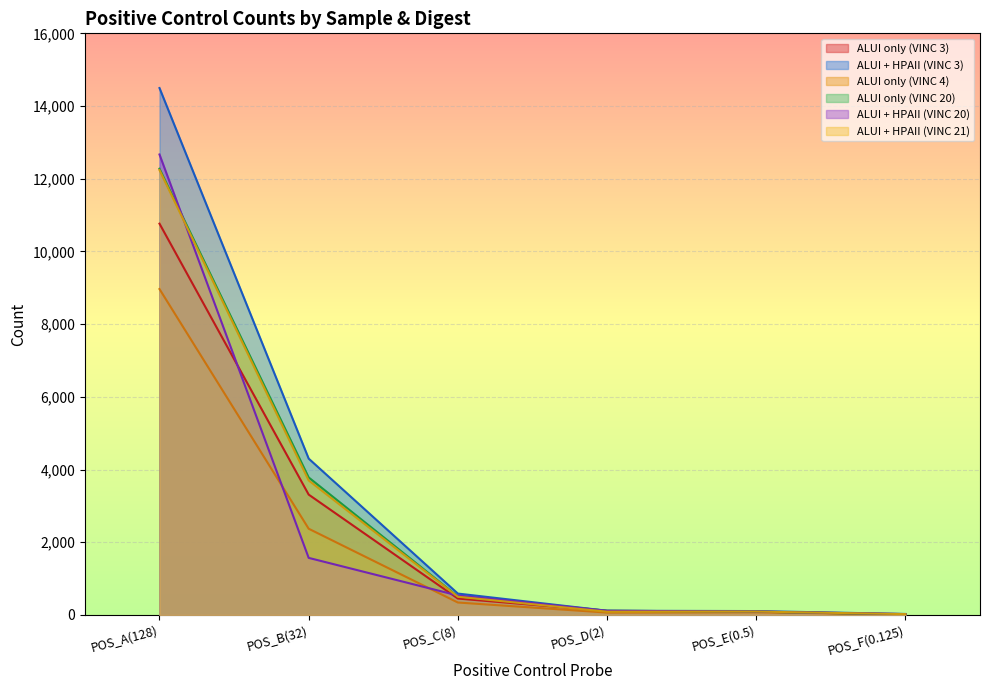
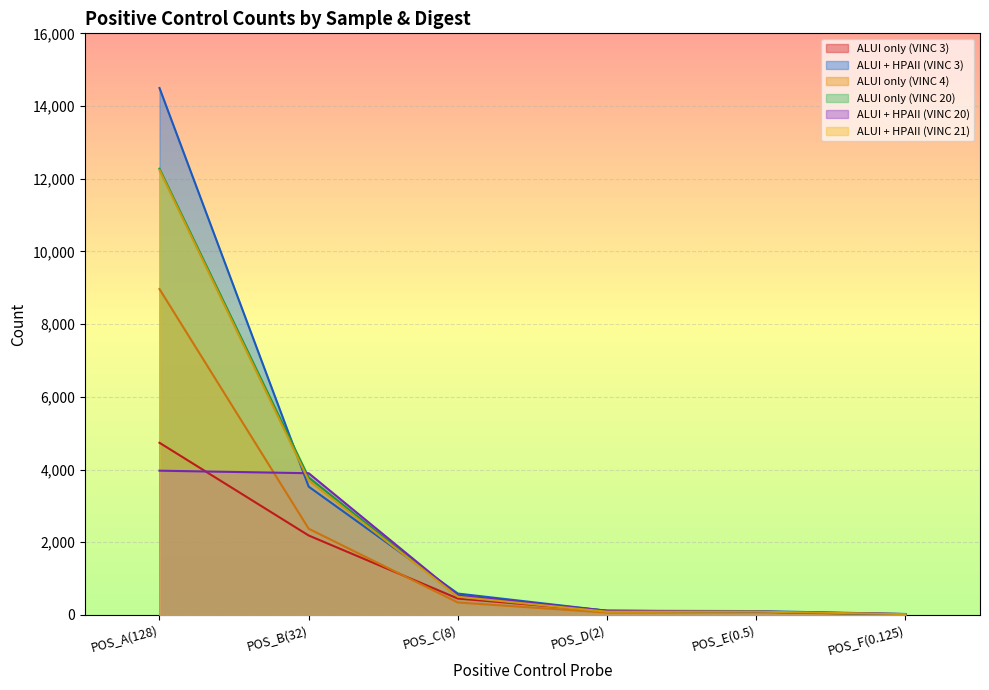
  {
    "ALUI only (VINC 3)": {
-     "POS_A(128)": "10,800",
-     "POS_B(32)": "3,300"
+     "POS_A(128)": "4,700",
+     "POS_B(32)": "2,200"
    },
    "ALUI + HPAII (VINC 3)": {
      "POS_A(128)": "14,500",
-     "POS_B(32)": "4,300"
+     "POS_B(32)": "3,500"
    },
    "ALUI only (VINC 20)": {
      "POS_B(32)": "3,800"
    },
    "ALUI + HPAII (VINC 20)": {
-     "POS_A(128)": "12,700",
-     "POS_B(32)": "1,600"
+     "POS_A(128)": "4,000",
+     "POS_B(32)": "3,900"
    }
  }
